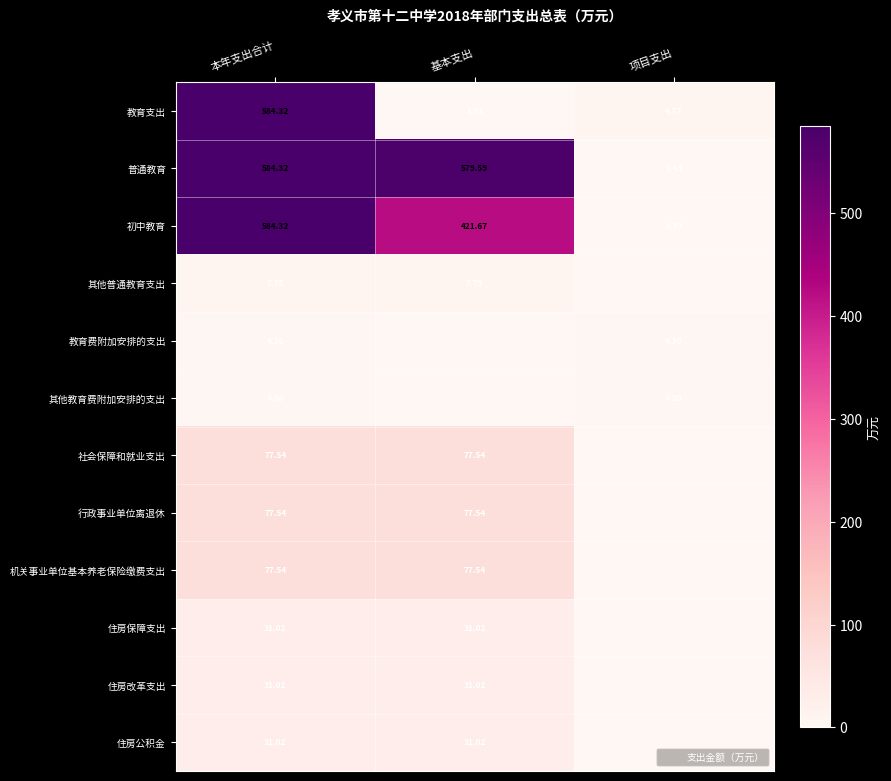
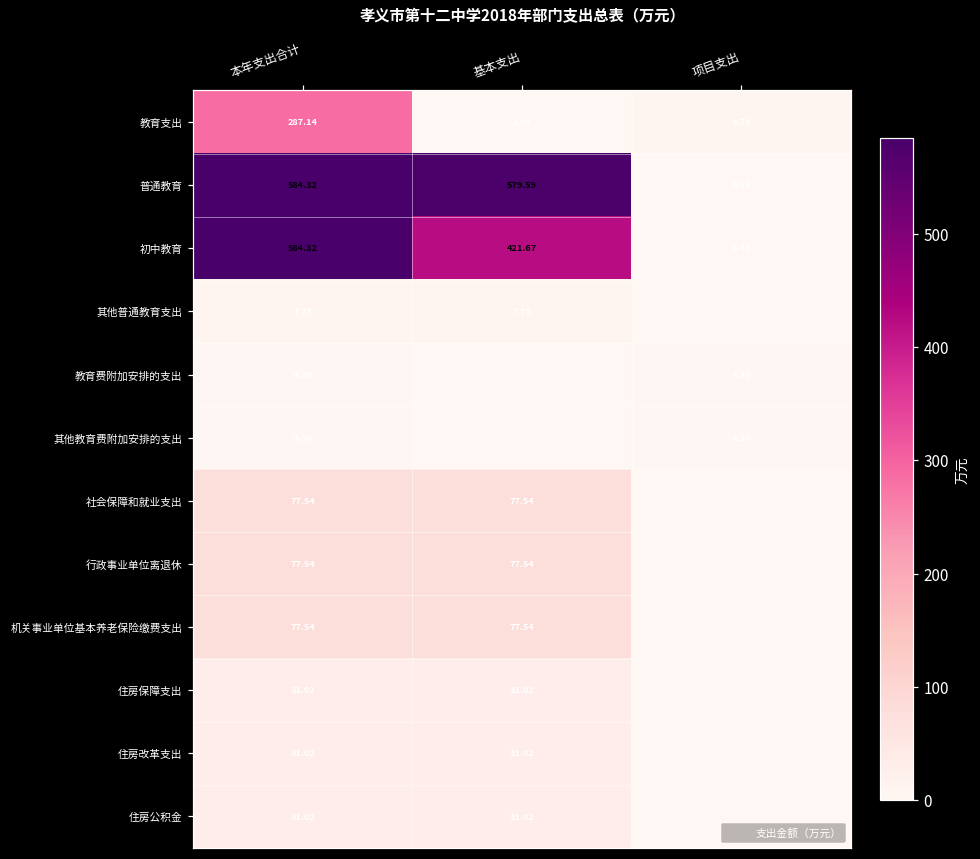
  {
    "教育支出": {
-     "本年支出合计": 584.32
+     "本年支出合计": 287.14
    },
    "普通教育": {
      "本年支出合计": 584.32,
      "基本支出": 579.59
    },
    "初中教育": {
      "本年支出合计": 584.32,
      "基本支出": 421.67
    }
  }
